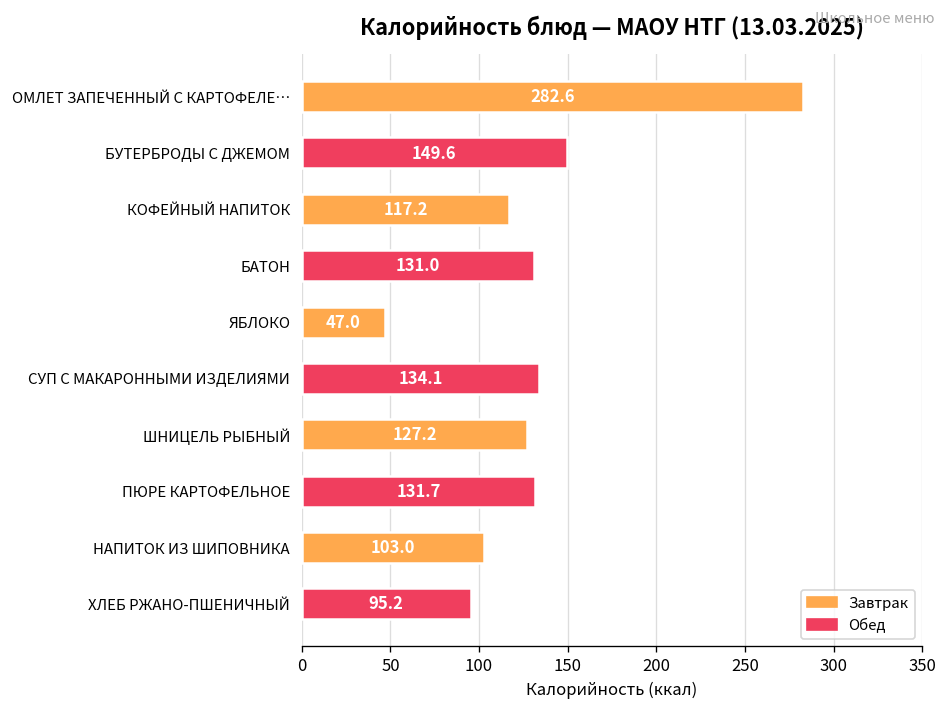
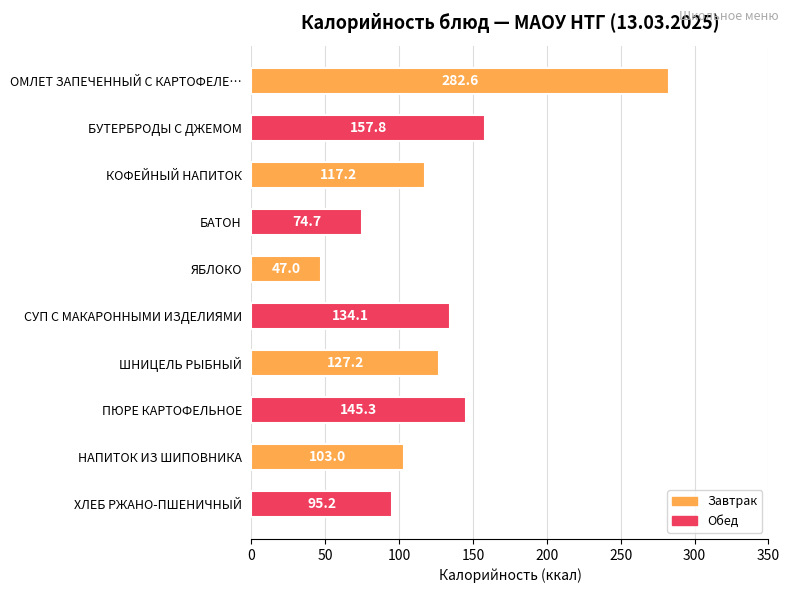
  {
    "ОМЛЕТ ЗАПЕЧЕННЫЙ С КАРТОФЕЛЕ…": 282.6,
-   "БУТЕРБРОДЫ С ДЖЕМОМ": 149.6,
+   "БУТЕРБРОДЫ С ДЖЕМОМ": 157.8,
    "КОФЕЙНЫЙ НАПИТОК": 117.2,
-   "БАТОН": 131.0,
+   "БАТОН": 74.7,
    "ЯБЛОКО": 47.0,
    "СУП С МАКАРОННЫМИ ИЗДЕЛИЯМИ": 134.1,
    "ШНИЦЕЛЬ РЫБНЫЙ": 127.2,
-   "ПЮРЕ КАРТОФЕЛЬНОЕ": 131.7,
+   "ПЮРЕ КАРТОФЕЛЬНОЕ": 145.3,
    "НАПИТОК ИЗ ШИПОВНИКА": 103.0,
    "ХЛЕБ РЖАНО-ПШЕНИЧНЫЙ": 95.2
  }
